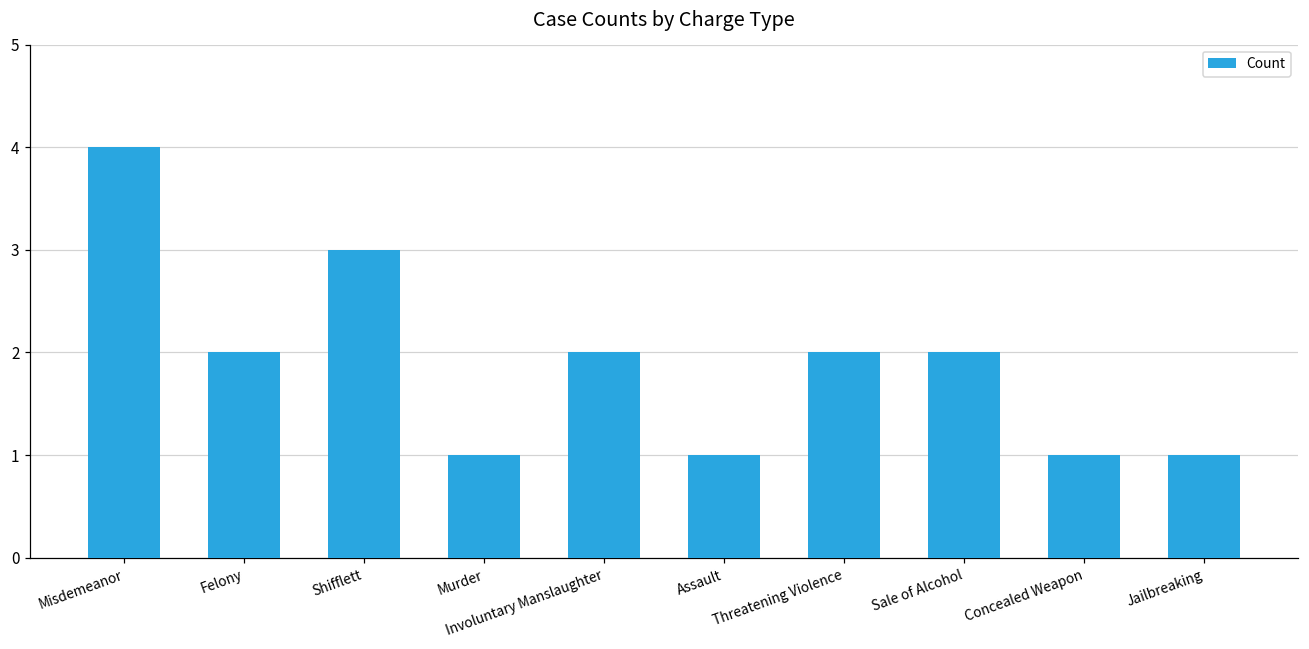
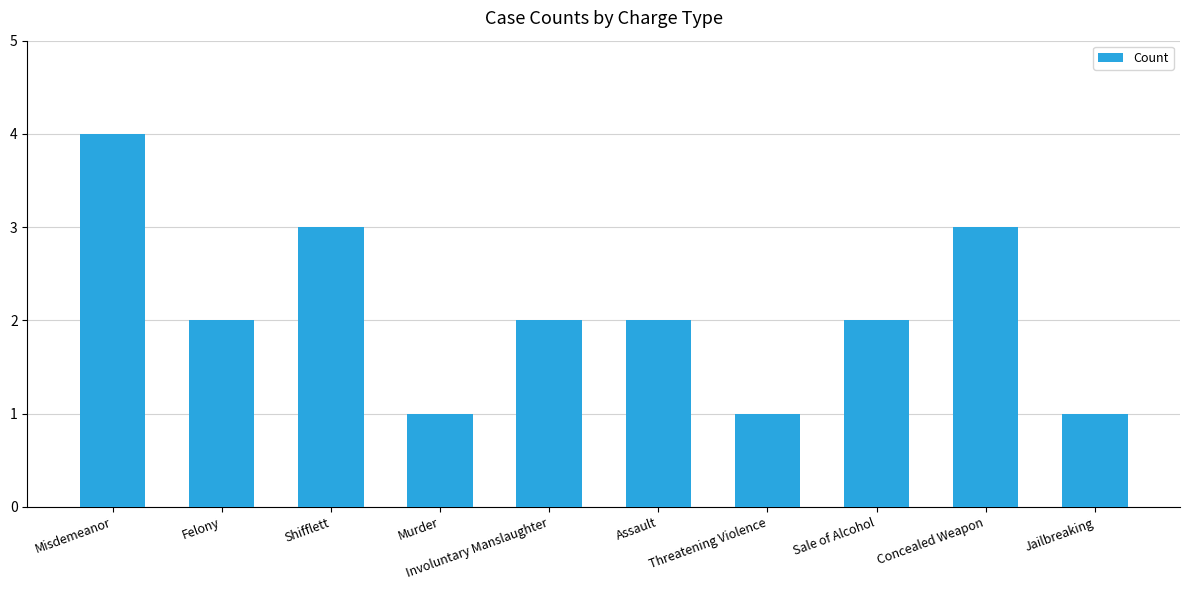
  {
    "Misdemeanor": 4,
    "Felony": 2,
    "Shifflett": 3,
    "Murder": 1,
    "Involuntary Manslaughter": 2,
-   "Assault": 1,
-   "Threatening Violence": 2,
+   "Assault": 2,
+   "Threatening Violence": 1,
    "Sale of Alcohol": 2,
-   "Concealed Weapon": 1,
+   "Concealed Weapon": 3,
    "Jailbreaking": 1
  }
